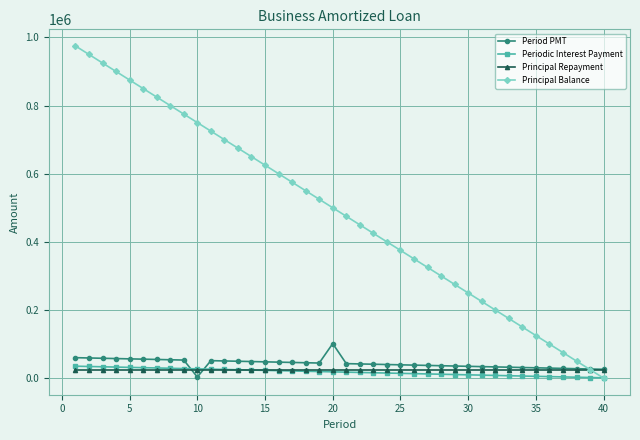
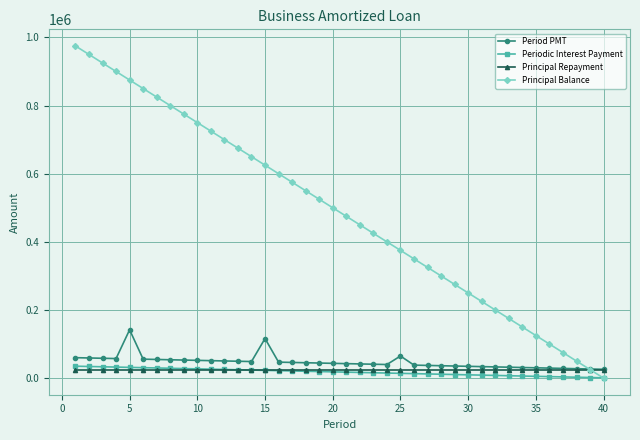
  {
    "Period PMT": {
-     "5": 60000,
-     "10": 0,
-     "15": 50000,
-     "20": 100000,
-     "25": 40000,
+     "5": 140000,
+     "10": 50000,
+     "15": 120000,
+     "20": 40000,
+     "25": 60000,
      "30": 30000
    },
    "Periodic Interest Payment": {
      "25": 10000,
      "30": 10000,
      "35": 10000
    },
    "Principal Repayment": {
      "25": 30000,
      "30": 30000
    },
    "Principal Balance": {
      "5": 880000,
      "10": 750000,
      "15": 630000,
      "20": 500000,
      "25": 380000,
      "30": 250000,
      "35": 130000
    }
  }
